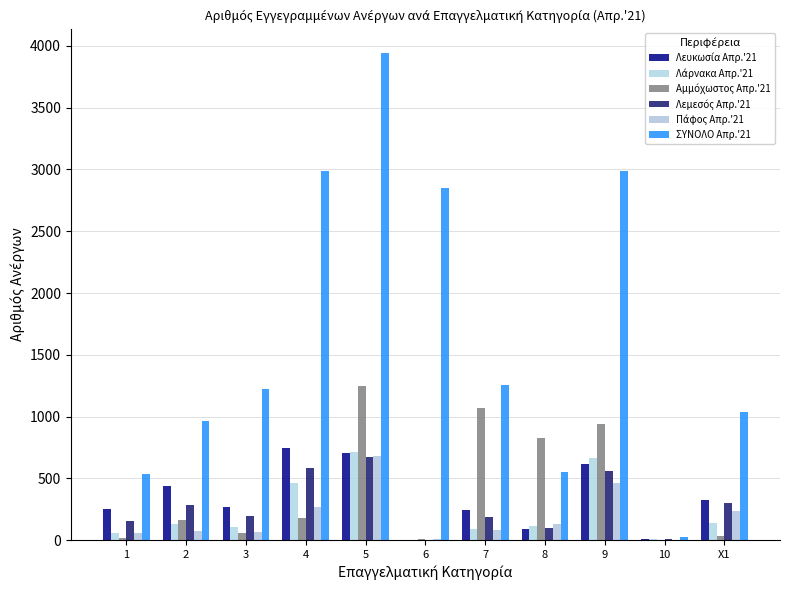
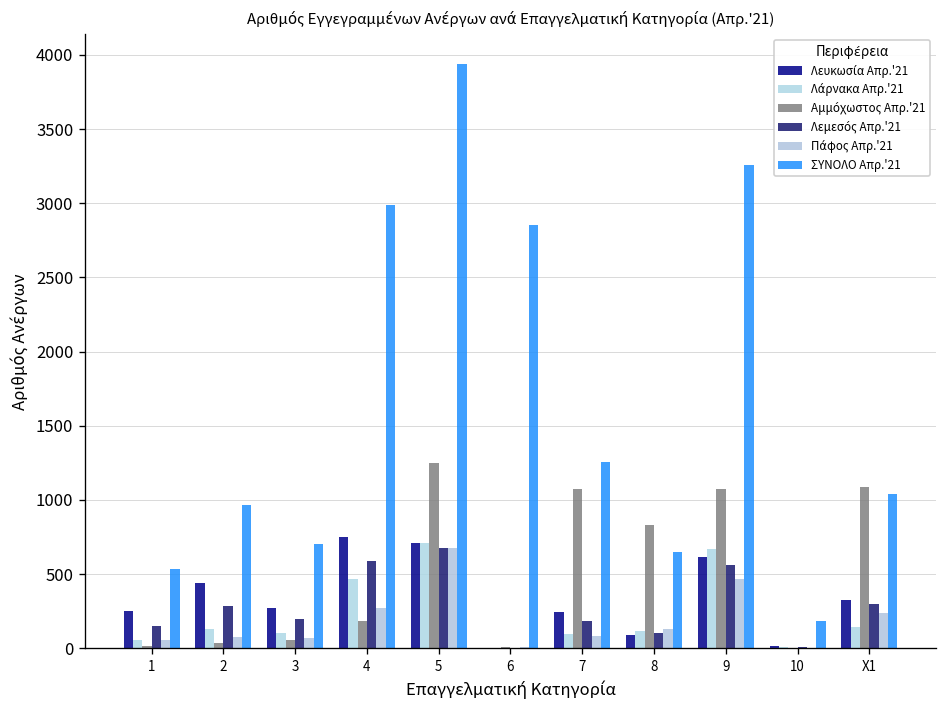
  {
    "Αμμόχωστος Απρ.'21": {
-     "2": 170,
+     "2": 30,
      "3": 60,
      "4": 180,
      "5": 1250,
      "7": 1070,
      "8": 830,
-     "9": 940,
-     "X1": 40
+     "9": 1070,
+     "X1": 1090
    },
    "ΣΥΝΟΛΟ Απρ.'21": {
      "1": 540,
      "2": 970,
-     "3": 1230,
+     "3": 700,
      "4": 2990,
      "5": 3940,
      "6": 2850,
      "7": 1260,
-     "8": 550,
-     "9": 2990,
-     "10": 30,
+     "8": 650,
+     "9": 3260,
+     "10": 180,
      "X1": 1040
    }
  }
